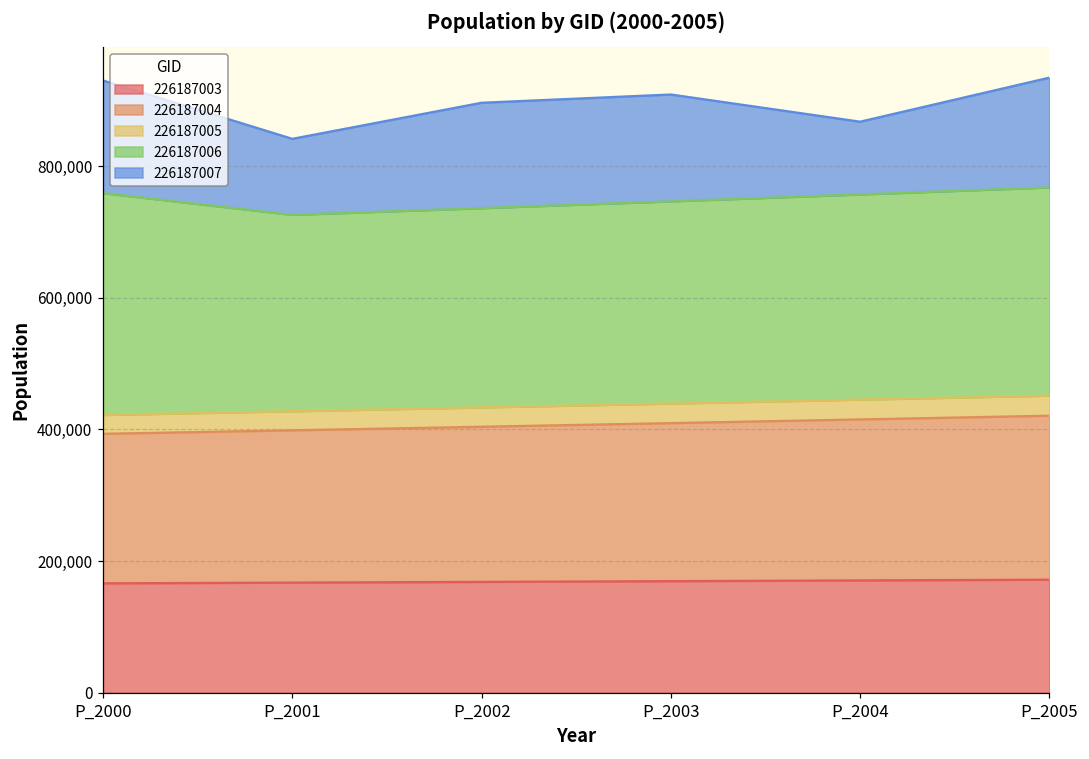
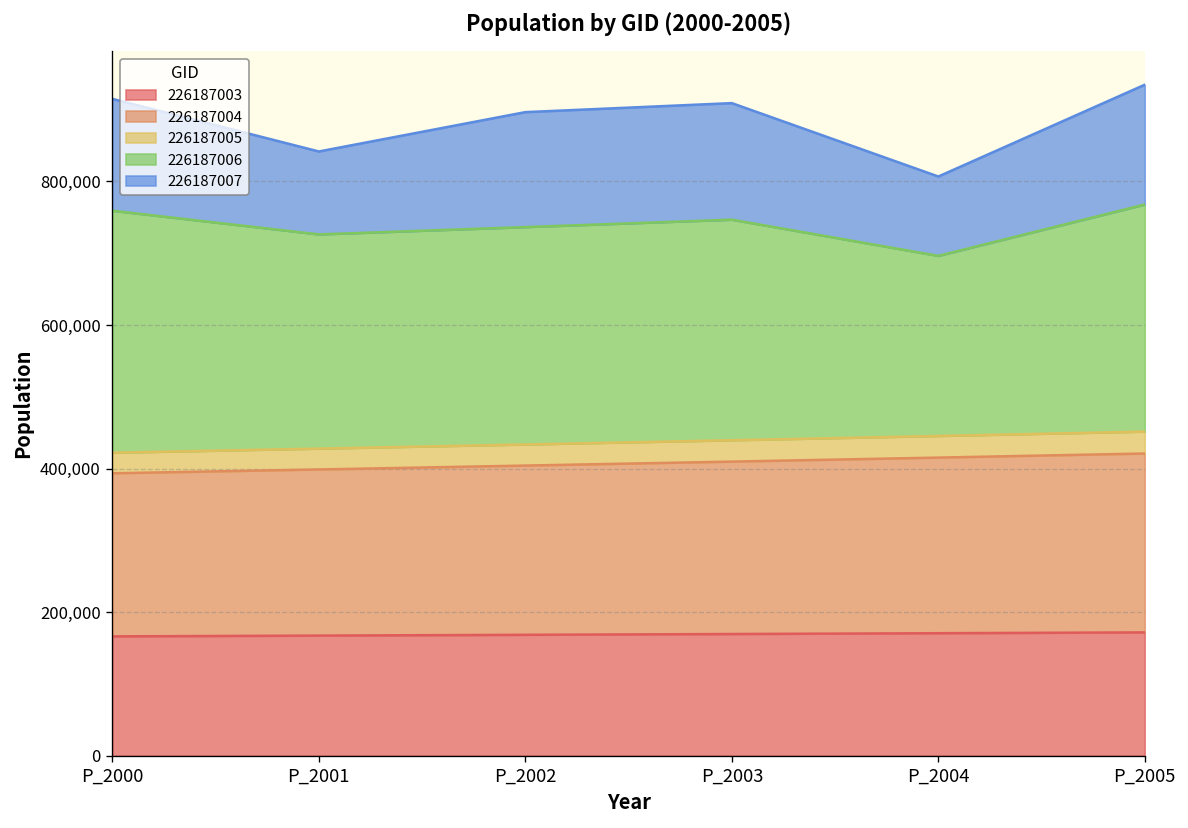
  {
    "226187006": {
      "P_2000": "340,000",
      "P_2001": "300,000",
      "P_2002": "300,000",
      "P_2003": "310,000",
-     "P_2004": "310,000",
+     "P_2004": "250,000",
      "P_2005": "320,000"
    },
    "226187007": {
-     "P_2000": "170,000",
+     "P_2000": "160,000",
      "P_2001": "120,000",
      "P_2002": "160,000",
      "P_2003": "160,000",
      "P_2004": "110,000",
      "P_2005": "170,000"
    }
  }
